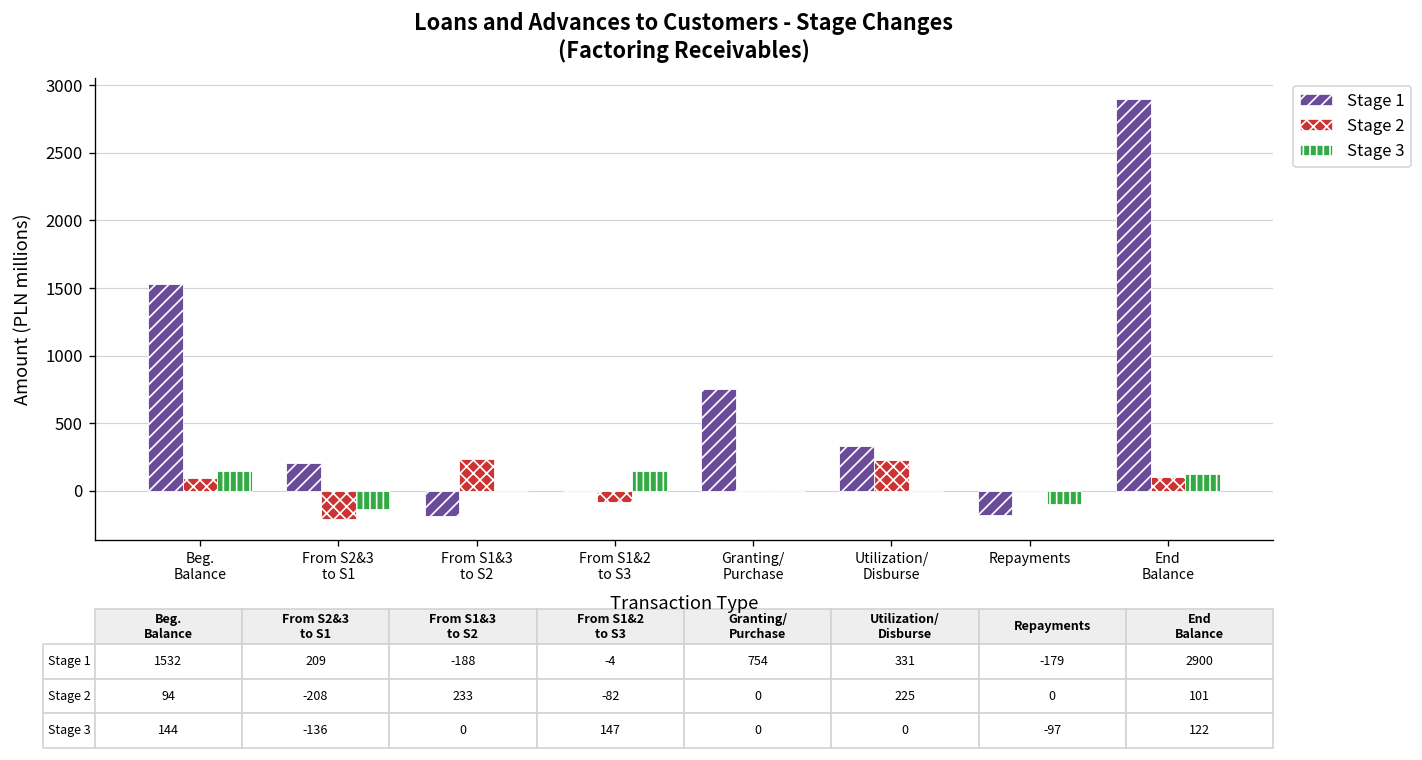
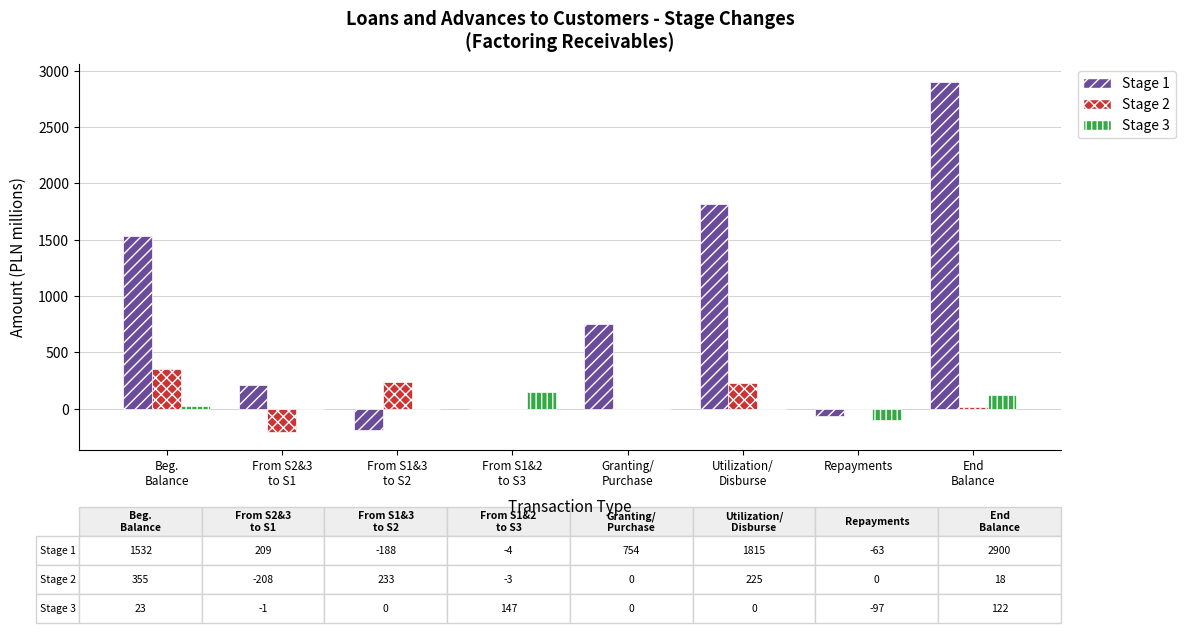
  {
    "Stage 1": {
-     "Utilization/ Disburse": 331,
-     "Repayments": -179
+     "Utilization/ Disburse": 1815,
+     "Repayments": -63
    },
    "Stage 2": {
-     "Beg. Balance": 94,
-     "From S1&2 to S3": -82,
-     "End Balance": 101
+     "Beg. Balance": 355,
+     "From S1&2 to S3": -3,
+     "End Balance": 18
    },
    "Stage 3": {
-     "Beg. Balance": 144,
-     "From S2&3 to S1": -136
+     "Beg. Balance": 23,
+     "From S2&3 to S1": -1
    }
  }
